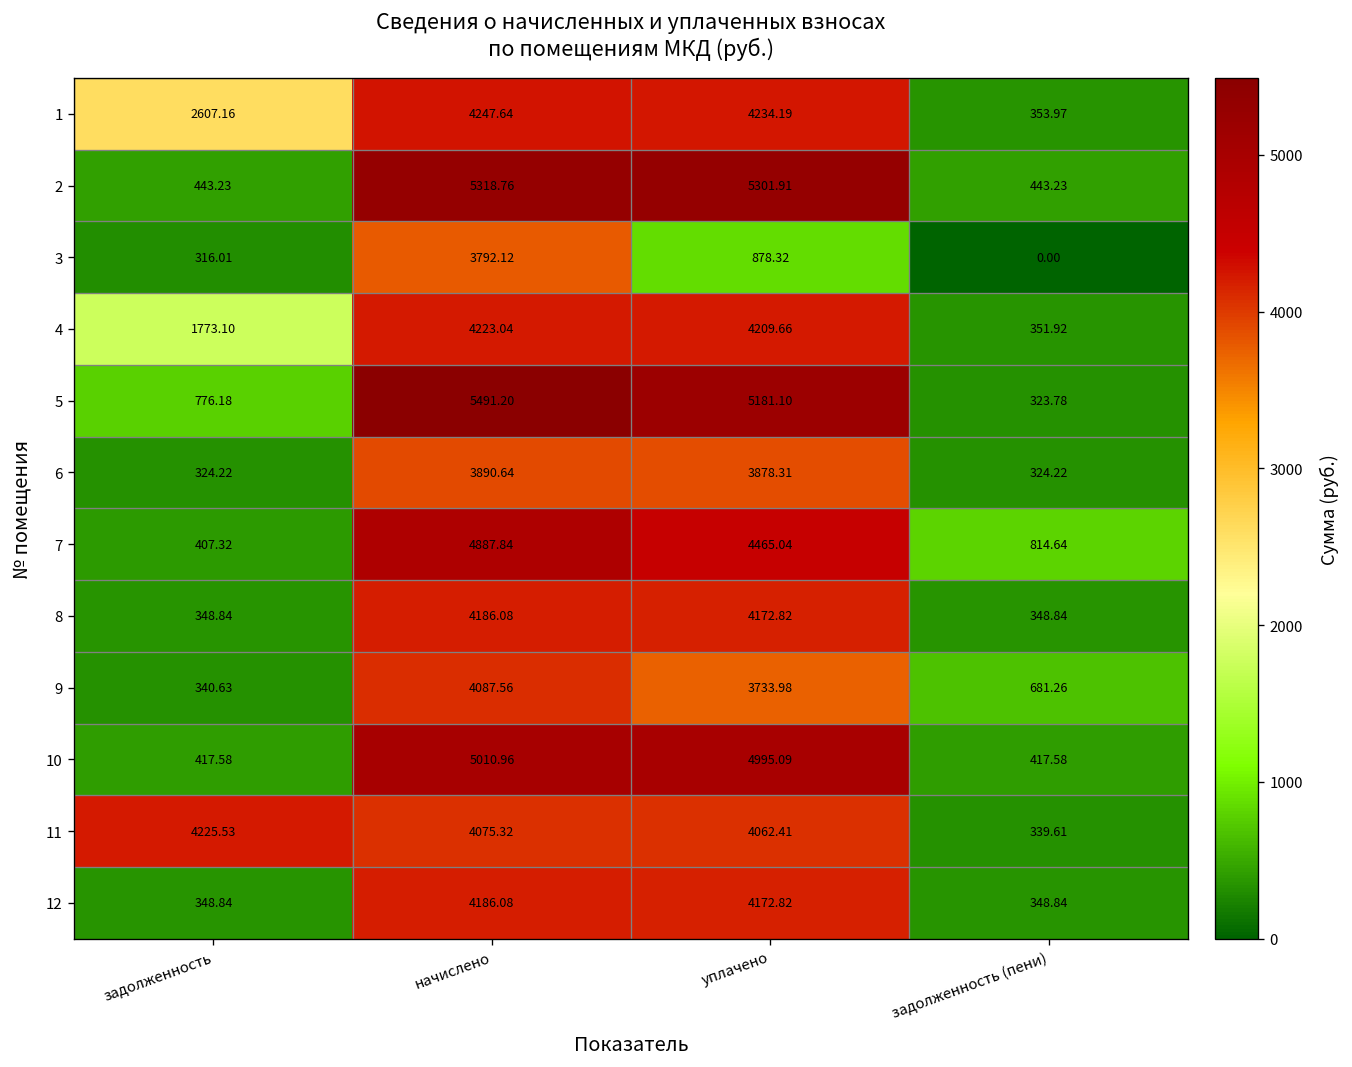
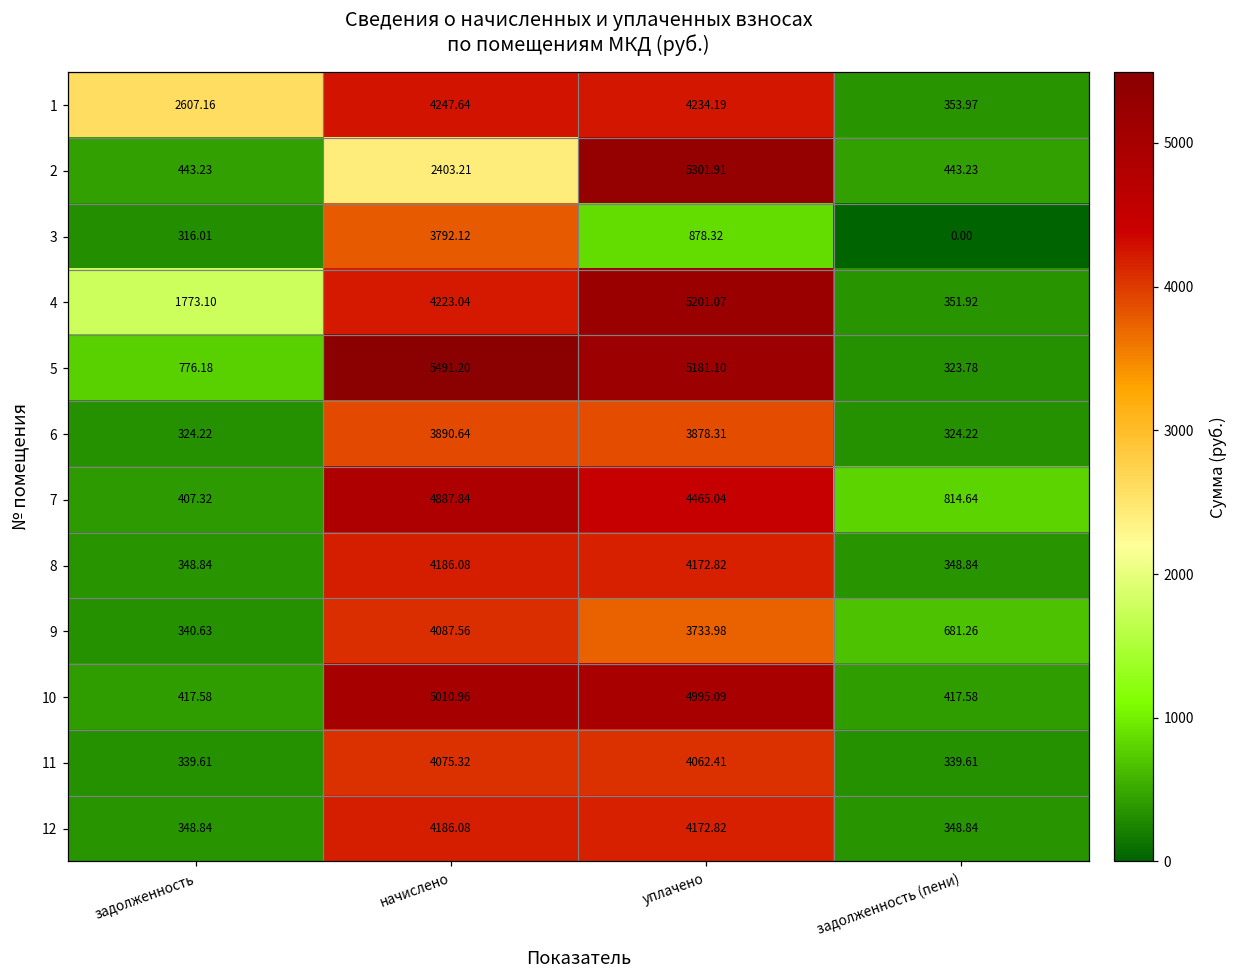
  {
    "1": {
      "задолженность": 2607.16,
      "начислено": 4247.64,
      "уплачено": 4234.19,
      "задолженность (пени)": 353.97
    },
    "2": {
      "задолженность": 443.23,
-     "начислено": 5318.76,
+     "начислено": 2403.21,
      "уплачено": 5301.91,
      "задолженность (пени)": 443.23
    },
    "3": {
      "задолженность": 316.01,
      "начислено": 3792.12,
      "уплачено": 878.32,
      "задолженность (пени)": 0.00
    },
    "4": {
      "задолженность": 1773.10,
      "начислено": 4223.04,
-     "уплачено": 4209.66,
+     "уплачено": 5201.07,
      "задолженность (пени)": 351.92
    },
    "5": {
      "задолженность": 776.18,
      "начислено": 5491.20,
      "уплачено": 5181.10,
      "задолженность (пени)": 323.78
    },
    "6": {
      "задолженность": 324.22,
      "начислено": 3890.64,
      "уплачено": 3878.31,
      "задолженность (пени)": 324.22
    },
    "7": {
      "задолженность": 407.32,
      "начислено": 4887.84,
      "уплачено": 4465.04,
      "задолженность (пени)": 814.64
    },
    "8": {
      "задолженность": 348.84,
      "начислено": 4186.08,
      "уплачено": 4172.82,
      "задолженность (пени)": 348.84
    },
    "9": {
      "задолженность": 340.63,
      "начислено": 4087.56,
      "уплачено": 3733.98,
      "задолженность (пени)": 681.26
    },
    "10": {
      "задолженность": 417.58,
      "начислено": 5010.96,
      "уплачено": 4995.09,
      "задолженность (пени)": 417.58
    },
    "11": {
-     "задолженность": 4225.53,
+     "задолженность": 339.61,
      "начислено": 4075.32,
      "уплачено": 4062.41,
      "задолженность (пени)": 339.61
    },
    "12": {
      "задолженность": 348.84,
      "начислено": 4186.08,
      "уплачено": 4172.82,
      "задолженность (пени)": 348.84
    }
  }
